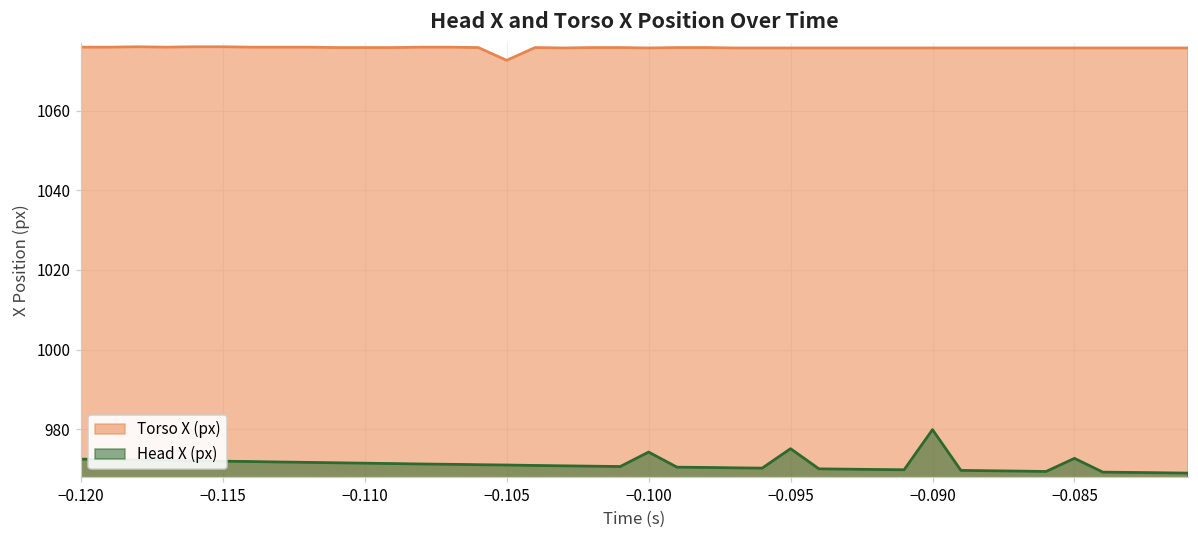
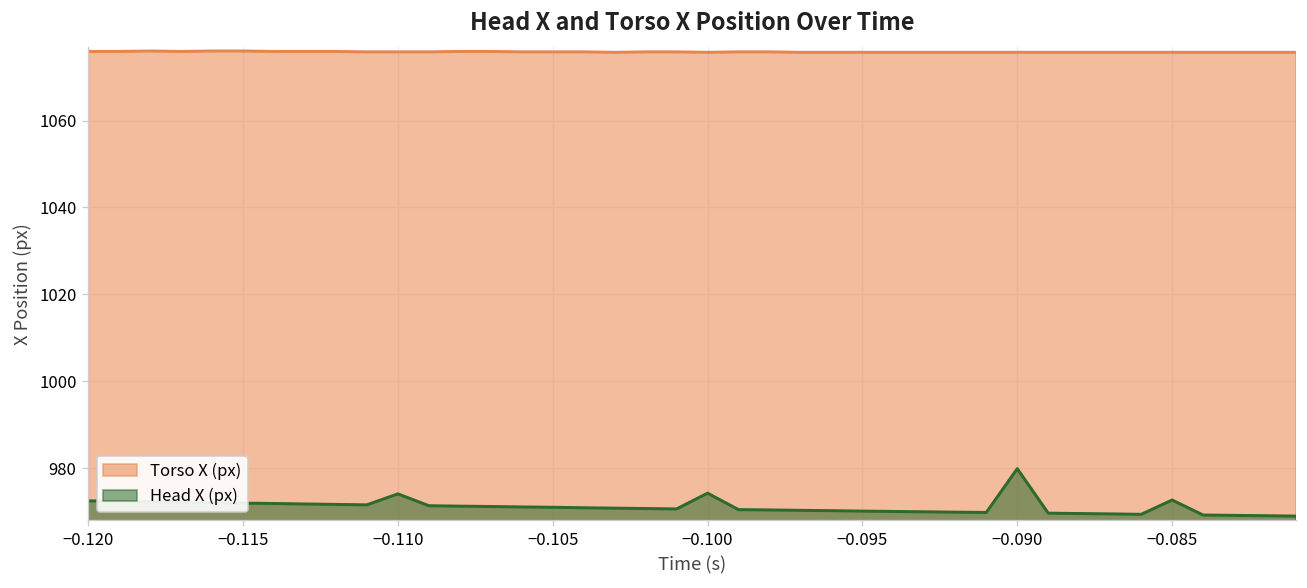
  {
    "Torso X (px)": {
      "−0.120": 1076,
      "−0.115": 1076,
      "−0.110": 1076,
-     "−0.105": 1073,
+     "−0.105": 1076,
      "−0.100": 1076,
      "−0.095": 1076,
      "−0.090": 1076,
      "−0.085": 1076
    },
    "Head X (px)": {
      "−0.120": 973,
-     "−0.110": 971,
+     "−0.110": 974,
      "−0.105": 971,
      "−0.100": 974,
-     "−0.095": 975,
+     "−0.095": 970,
      "−0.090": 980,
      "−0.085": 973
    }
  }
